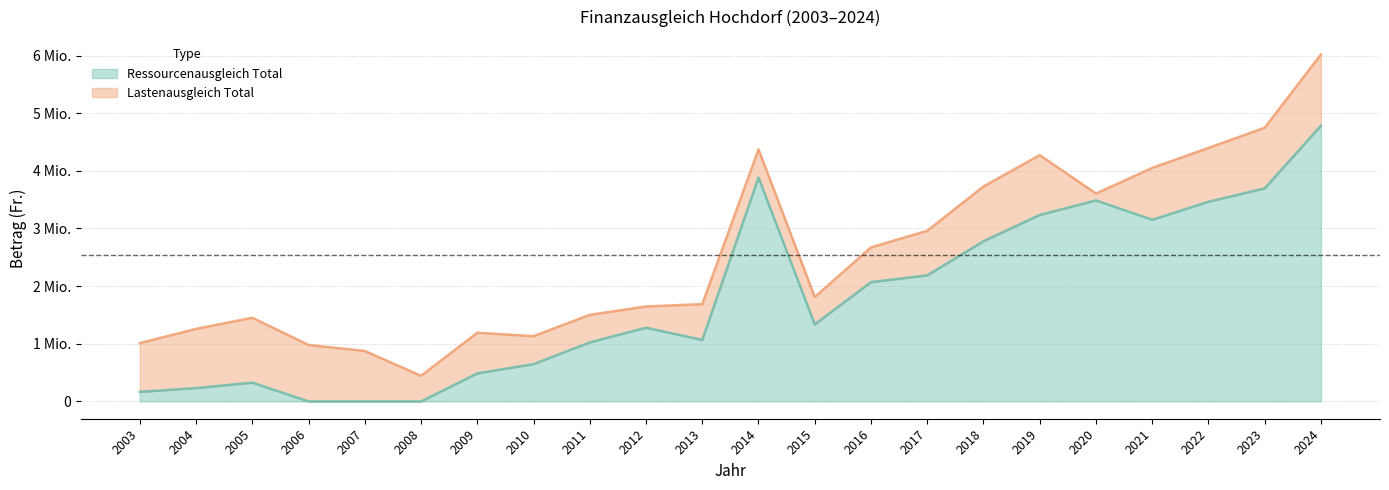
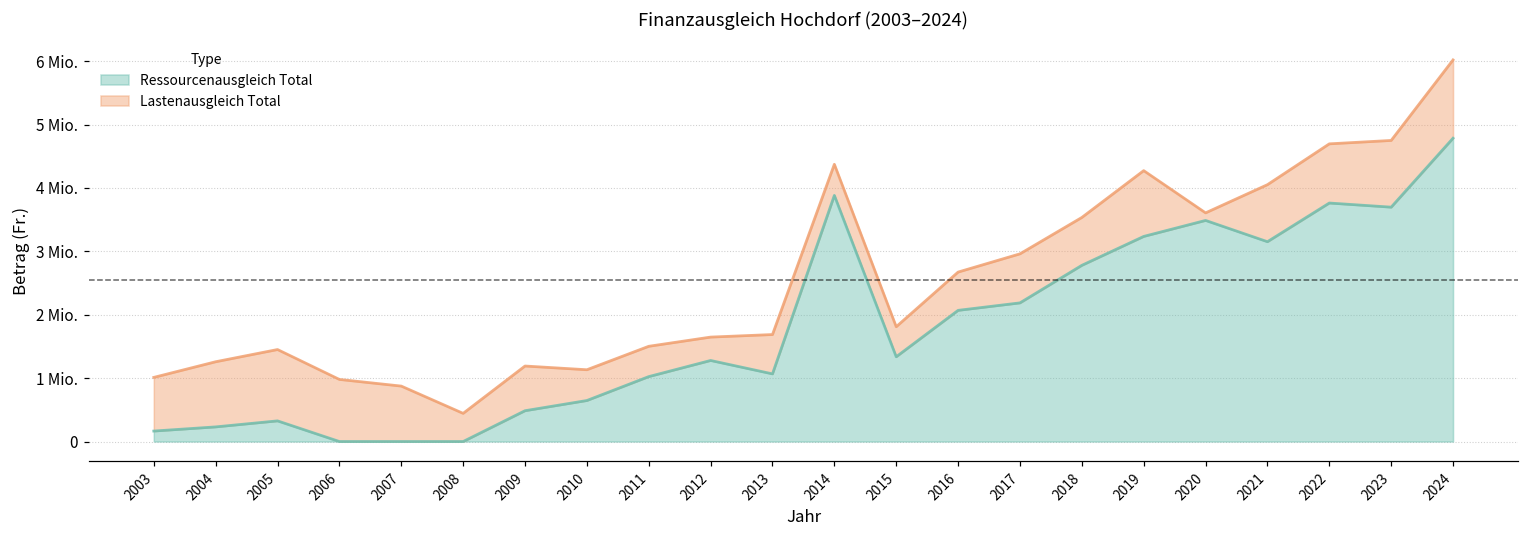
  {
    "Ressourcenausgleich Total": {
      "2003": "0.2 Mio.",
      "2004": "0.2 Mio.",
      "2005": "0.3 Mio.",
      "2006": "0.0 Mio.",
      "2007": "0.0 Mio.",
      "2008": "0.0 Mio.",
      "2009": "0.5 Mio.",
      "2010": "0.6 Mio.",
      "2011": "1.0 Mio.",
      "2012": "1.3 Mio.",
      "2013": "1.1 Mio.",
      "2014": "3.9 Mio.",
      "2015": "1.3 Mio.",
      "2016": "2.1 Mio.",
      "2017": "2.2 Mio.",
      "2018": "2.8 Mio.",
      "2019": "3.2 Mio.",
      "2020": "3.5 Mio.",
      "2021": "3.2 Mio.",
-     "2022": "3.5 Mio.",
+     "2022": "3.8 Mio.",
      "2023": "3.7 Mio.",
      "2024": "4.8 Mio."
    },
    "Lastenausgleich Total": {
      "2003": "0.8 Mio.",
      "2004": "1.0 Mio.",
      "2005": "1.1 Mio.",
      "2006": "1.0 Mio.",
      "2007": "0.9 Mio.",
      "2008": "0.4 Mio.",
      "2009": "0.7 Mio.",
      "2010": "0.5 Mio.",
      "2011": "0.5 Mio.",
      "2012": "0.4 Mio.",
      "2013": "0.6 Mio.",
      "2014": "0.5 Mio.",
      "2015": "0.5 Mio.",
      "2016": "0.6 Mio.",
      "2017": "0.8 Mio.",
-     "2018": "0.9 Mio.",
+     "2018": "0.8 Mio.",
      "2019": "1.0 Mio.",
      "2020": "0.1 Mio.",
      "2021": "0.9 Mio.",
      "2022": "0.9 Mio.",
      "2023": "1.1 Mio.",
      "2024": "1.2 Mio."
    }
  }
